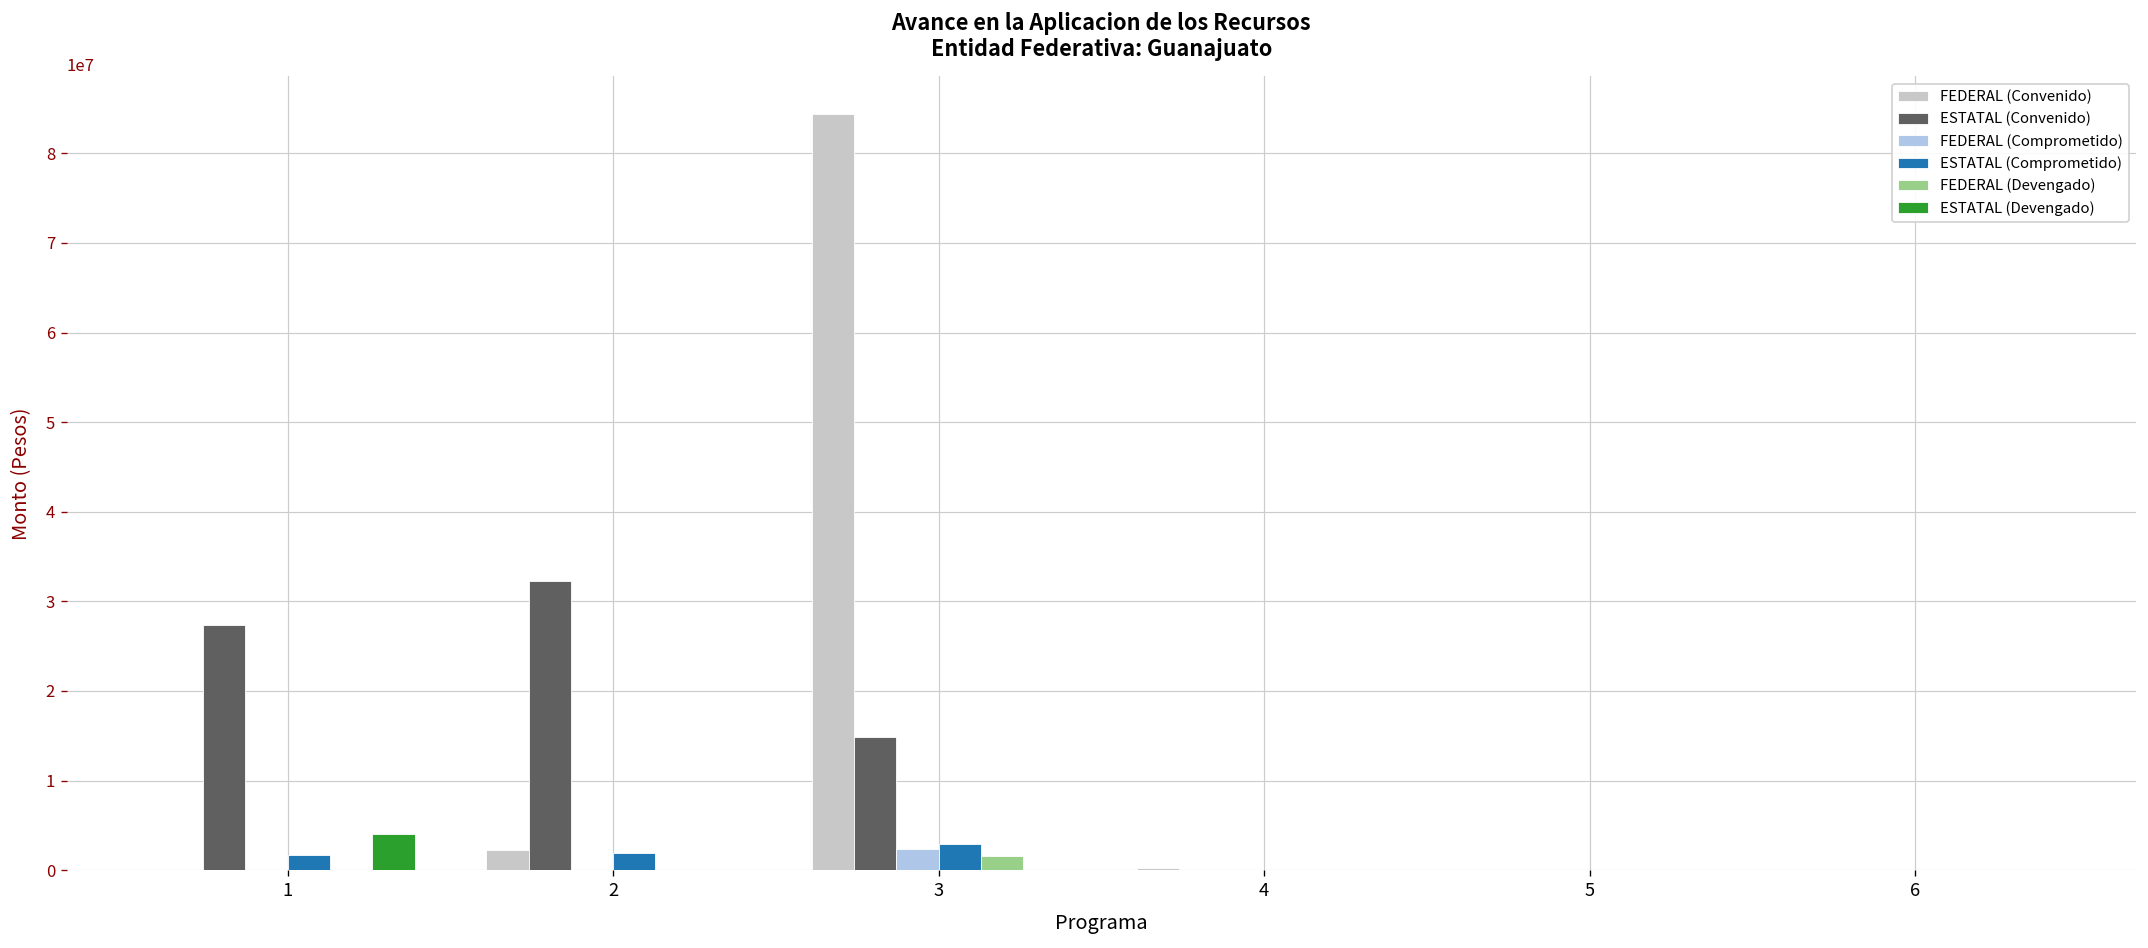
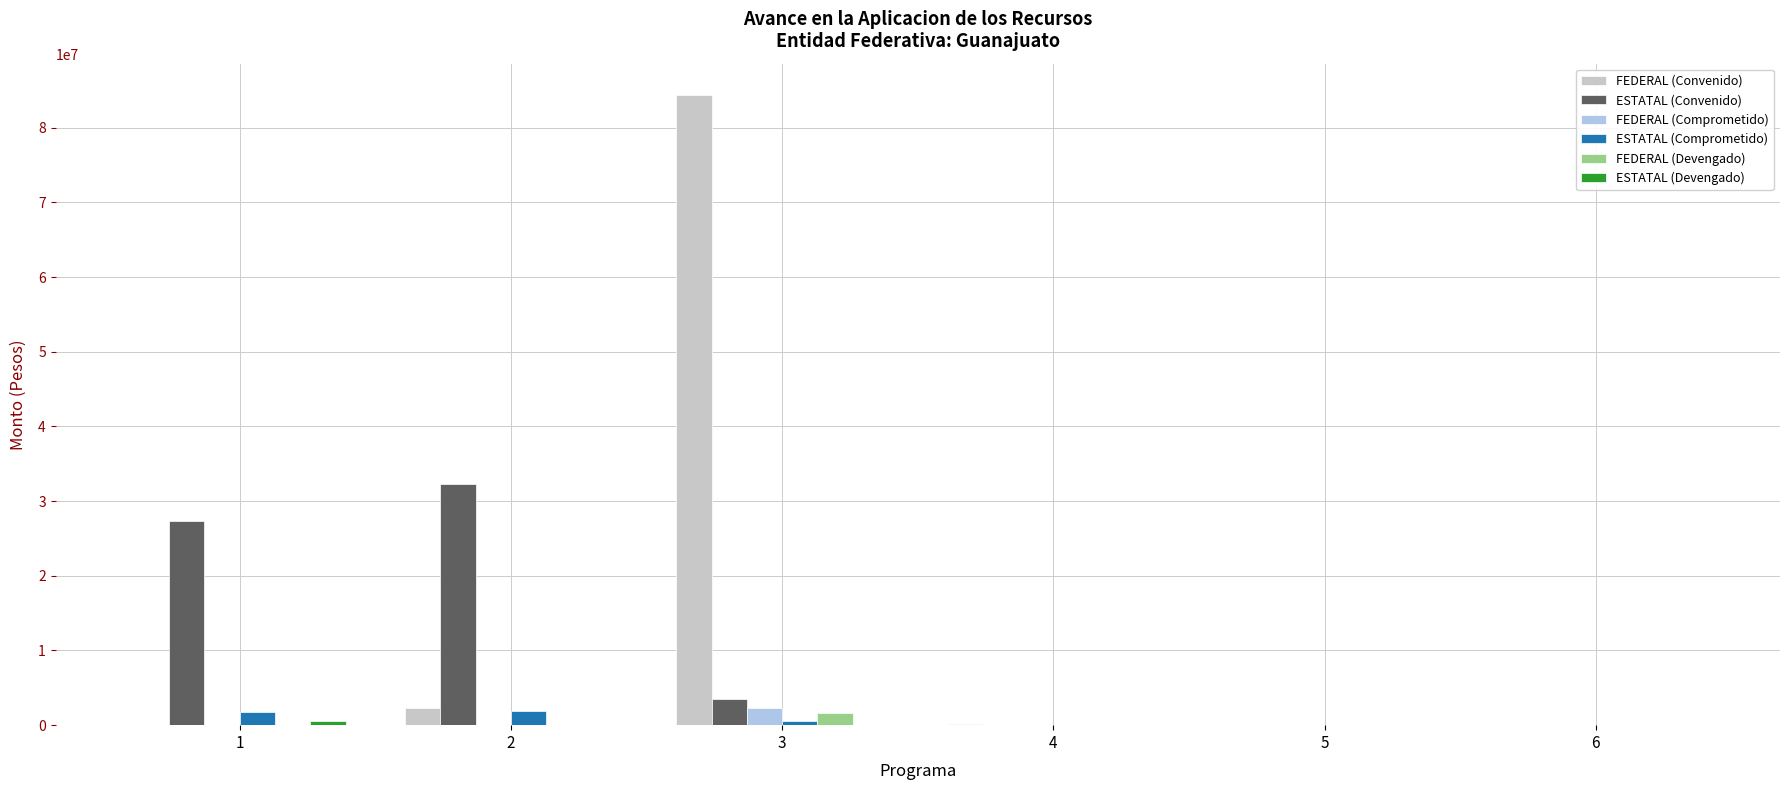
  {
    "ESTATAL (Convenido)": {
      "1": 27000000,
      "2": 32000000,
-     "3": 15000000,
+     "3": 4000000,
      "4": 0,
      "5": 0,
      "6": 0
    },
    "ESTATAL (Comprometido)": {
      "1": 2000000,
      "2": 2000000,
-     "3": 3000000,
+     "3": 0,
      "4": 0,
      "5": 0,
      "6": 0
    },
    "FEDERAL (Devengado)": {
      "1": 0,
      "2": 0,
      "3": 2000000,
      "4": 0,
      "5": 0,
      "6": 0
    },
    "ESTATAL (Devengado)": {
-     "1": 4000000,
+     "1": 1000000,
      "2": 0,
      "3": 0,
      "4": 0,
      "5": 0,
      "6": 0
    }
  }
